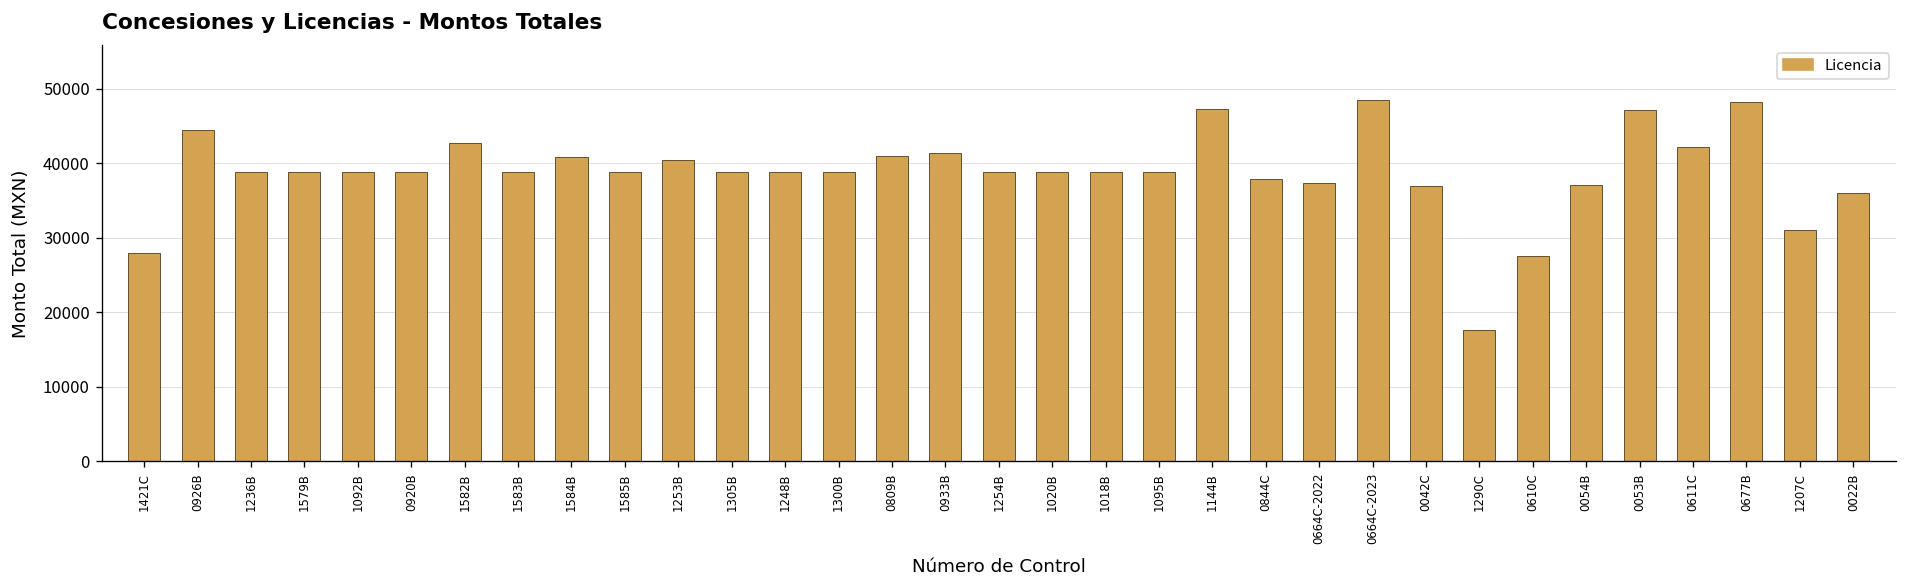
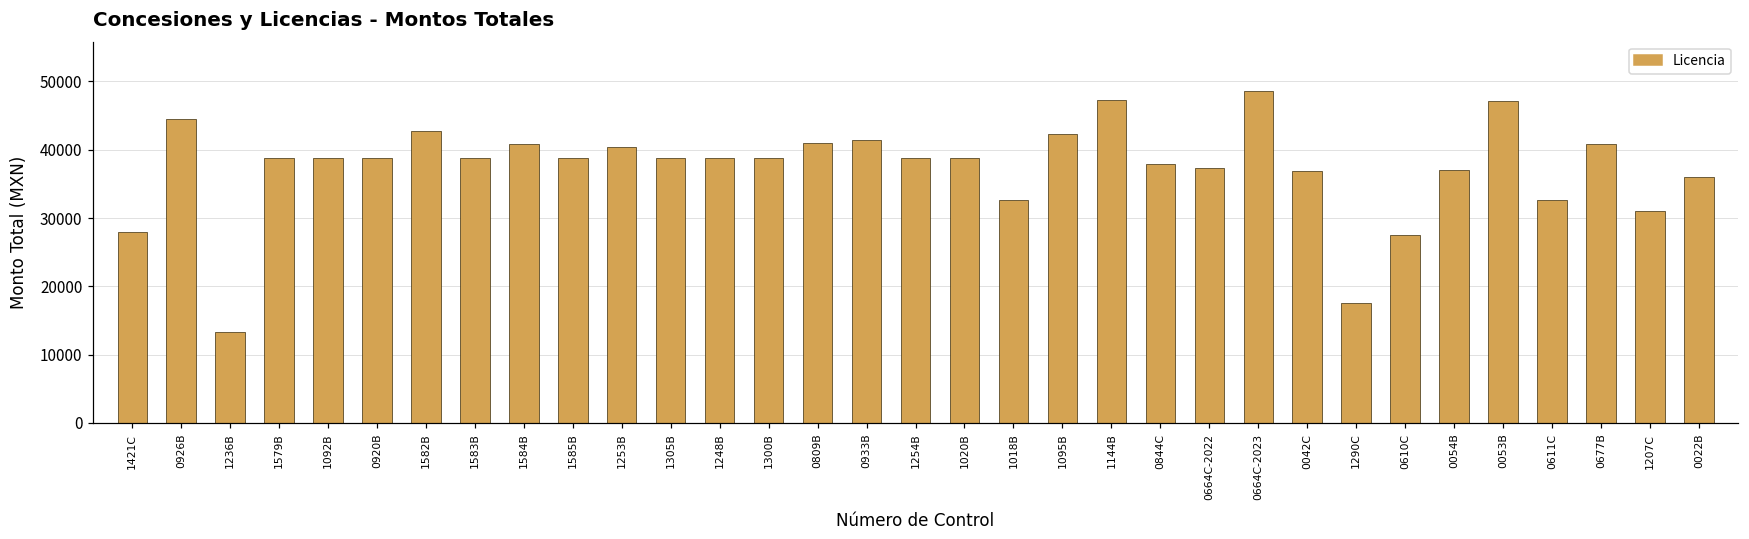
  {
    "1421C": 28000,
    "0926B": 45000,
-   "1236B": 39000,
+   "1236B": 13000,
    "1579B": 39000,
    "1092B": 39000,
    "0920B": 39000,
    "1582B": 43000,
    "1583B": 39000,
    "1584B": 41000,
    "1585B": 39000,
    "1253B": 40000,
    "1305B": 39000,
    "1248B": 39000,
    "1300B": 39000,
    "0809B": 41000,
    "0933B": 41000,
    "1254B": 39000,
    "1020B": 39000,
-   "1018B": 39000,
-   "1095B": 39000,
+   "1018B": 33000,
+   "1095B": 42000,
    "1144B": 47000,
    "0844C": 38000,
    "0664C-2022": 37000,
    "0664C-2023": 49000,
    "0042C": 37000,
    "1290C": 18000,
    "0610C": 28000,
    "0054B": 37000,
    "0053B": 47000,
-   "0611C": 42000,
-   "0677B": 48000,
+   "0611C": 33000,
+   "0677B": 41000,
    "1207C": 31000,
    "0022B": 36000
  }
